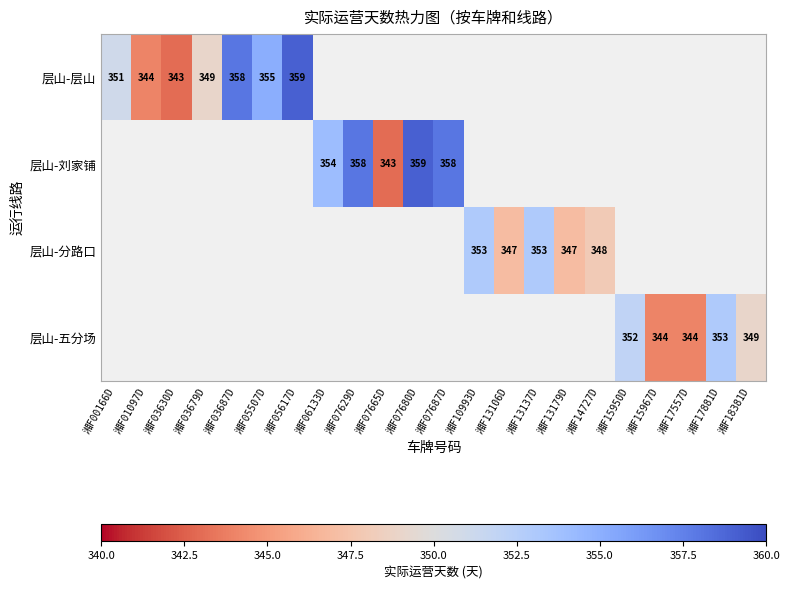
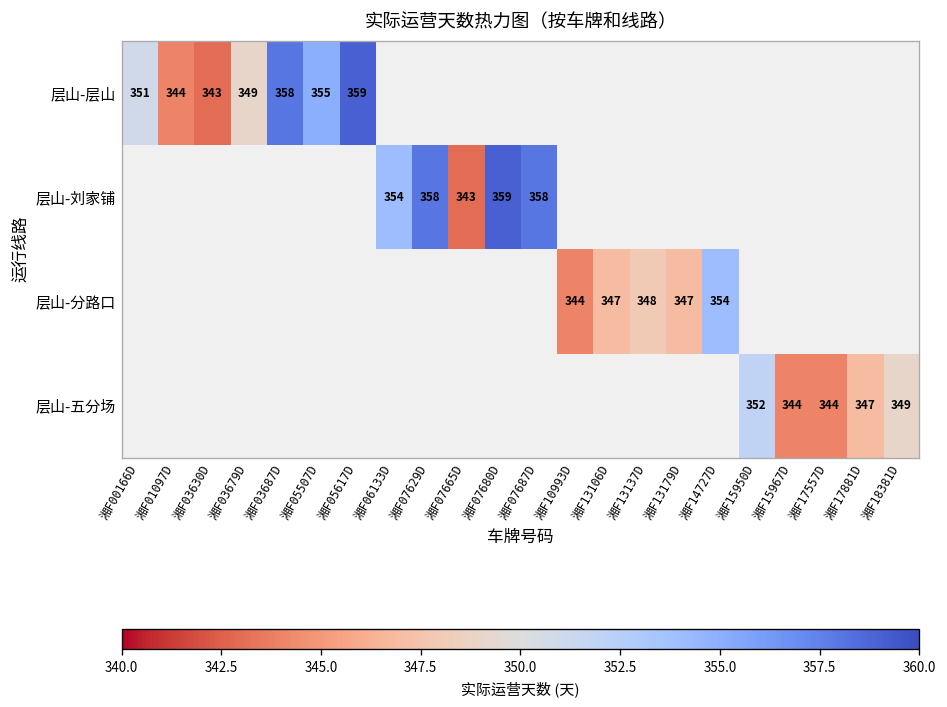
  {
    "层山-分路口": {
-     "湘F10993D": 353,
-     "湘F13137D": 353,
-     "湘F14727D": 348
+     "湘F10993D": 344,
+     "湘F13137D": 348,
+     "湘F14727D": 354
    },
    "层山-五分场": {
-     "湘F17881D": 353
+     "湘F17881D": 347
    }
  }
